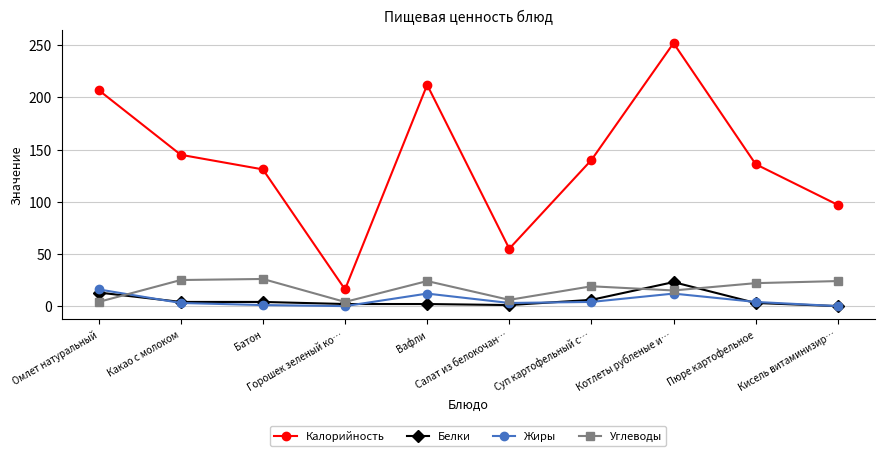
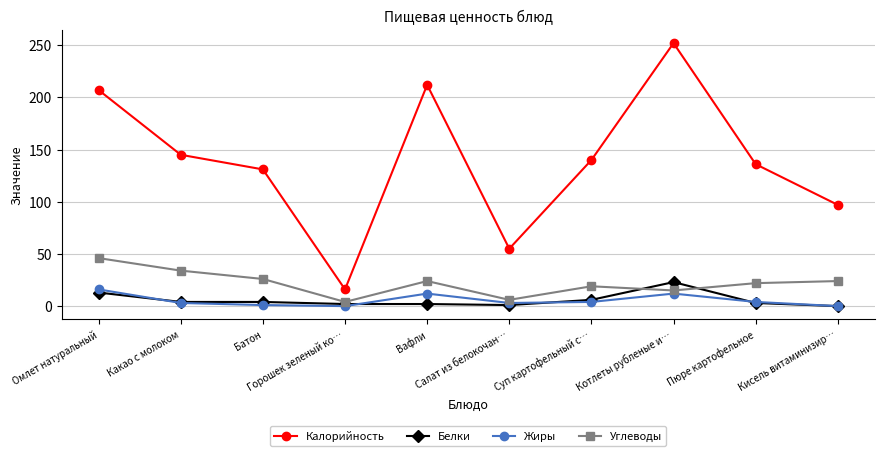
  {
    "Калорийность": {
      "Омлет натуральный": 207,
      "Какао с молоком": 145,
      "Батон": 131,
      "Горошек зеленый ко…": 16,
      "Вафли": 212,
      "Салат из белокочан…": 55,
      "Суп картофельный с…": 140,
      "Котлеты рубленые и…": 252,
      "Пюре картофельное": 136,
      "Кисель витаминизир…": 97
    },
    "Белки": {
      "Омлет натуральный": 13,
      "Батон": 4,
      "Вафли": 2,
      "Котлеты рубленые и…": 23
    },
    "Жиры": {
      "Омлет натуральный": 16,
      "Батон": 1,
      "Вафли": 12,
      "Котлеты рубленые и…": 12
    },
    "Углеводы": {
-     "Омлет натуральный": 4,
-     "Какао с молоком": 25,
+     "Омлет натуральный": 46,
+     "Какао с молоком": 34,
      "Батон": 26,
      "Вафли": 24,
      "Салат из белокочан…": 6,
      "Суп картофельный с…": 19,
      "Котлеты рубленые и…": 15,
      "Пюре картофельное": 22,
      "Кисель витаминизир…": 24
    }
  }
